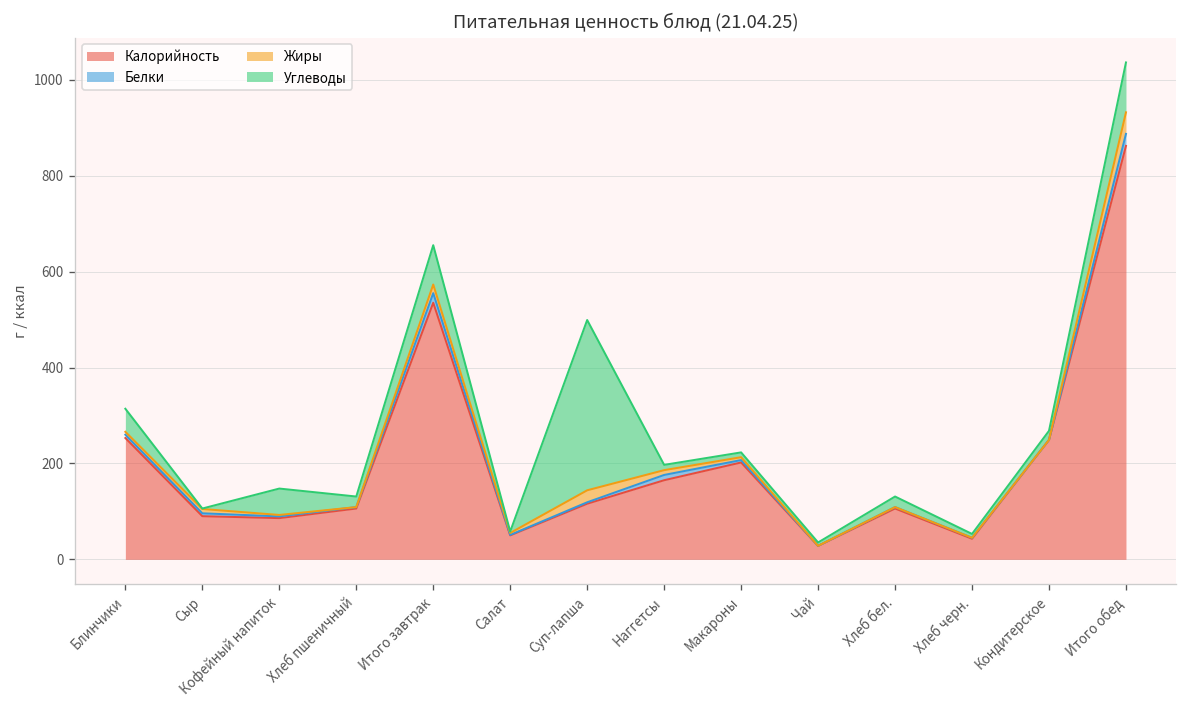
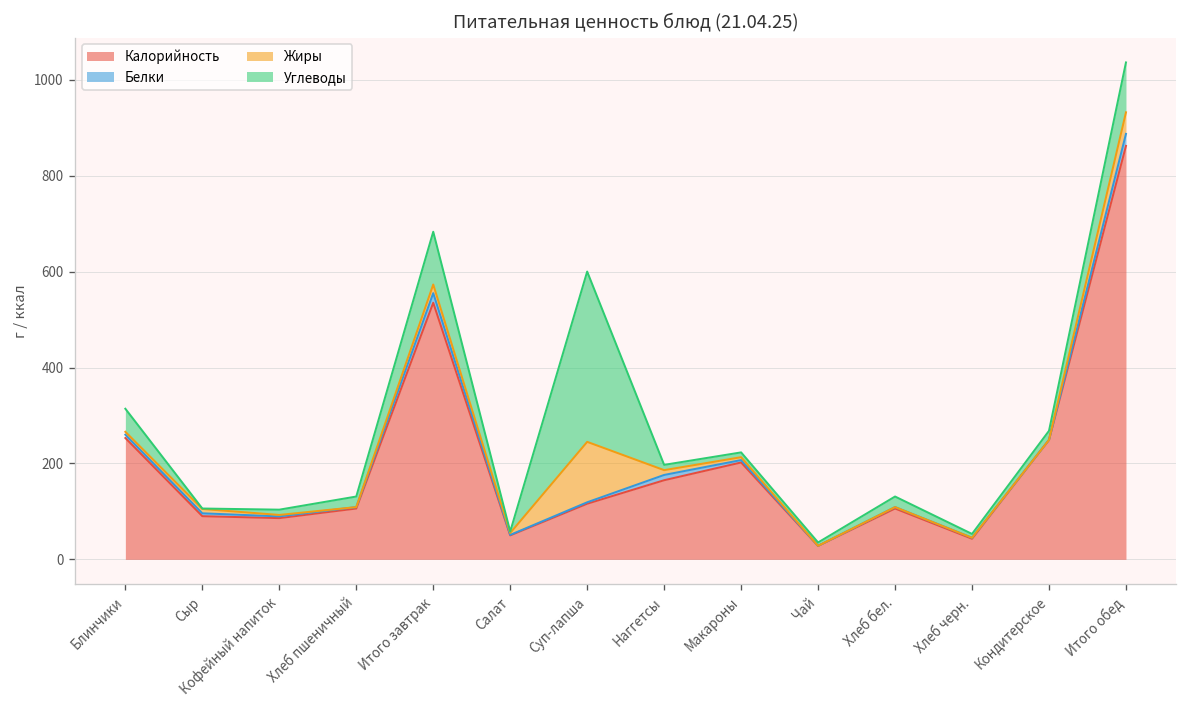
  {
    "Калорийность": {
      "Блинчики": 250,
      "Итого завтрак": 540,
      "Наггетсы": 170,
      "Итого обед": 860
    },
    "Белки": {
      "Итого завтрак": 20,
      "Наггетсы": 10,
      "Итого обед": 30
    },
    "Жиры": {
      "Итого завтрак": 20,
-     "Суп-лапша": 30,
+     "Суп-лапша": 130,
      "Наггетсы": 10,
      "Итого обед": 50
    },
    "Углеводы": {
      "Блинчики": 50,
-     "Кофейный напиток": 60,
+     "Кофейный напиток": 10,
      "Хлеб пшеничный": 20,
-     "Итого завтрак": 80,
+     "Итого завтрак": 110,
      "Суп-лапша": 360,
      "Наггетсы": 10,
      "Макароны": 10,
      "Чай": 10,
      "Хлеб бел.": 20,
      "Хлеб черн.": 10,
      "Кондитерское": 20,
      "Итого обед": 100
    }
  }
